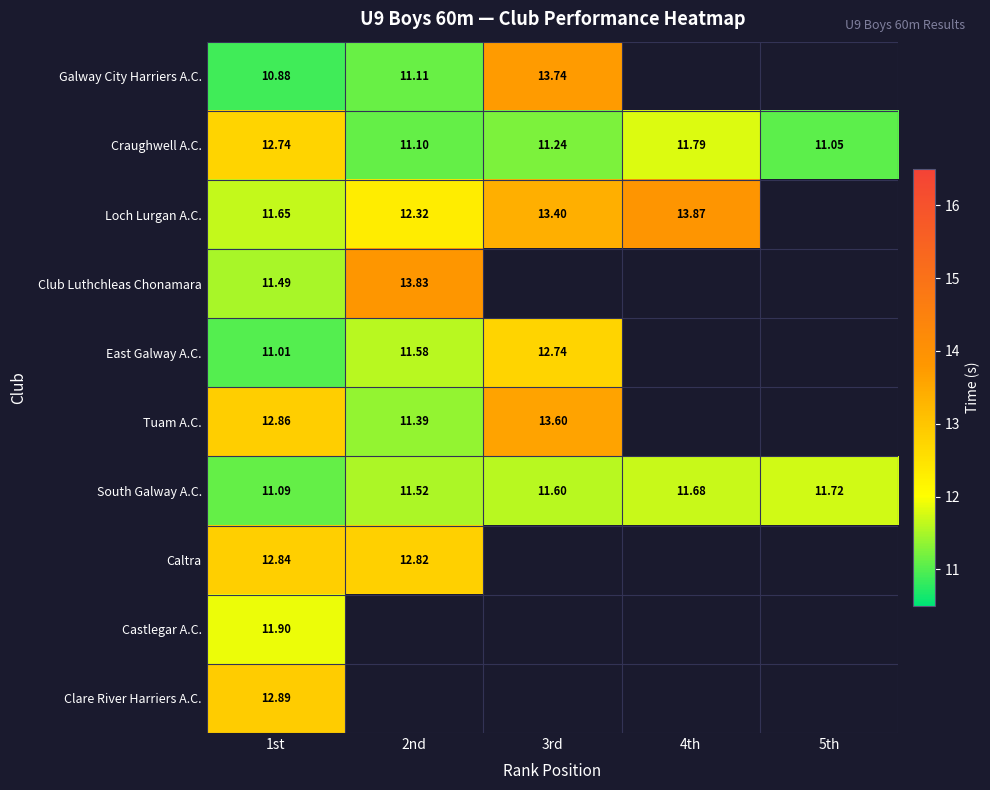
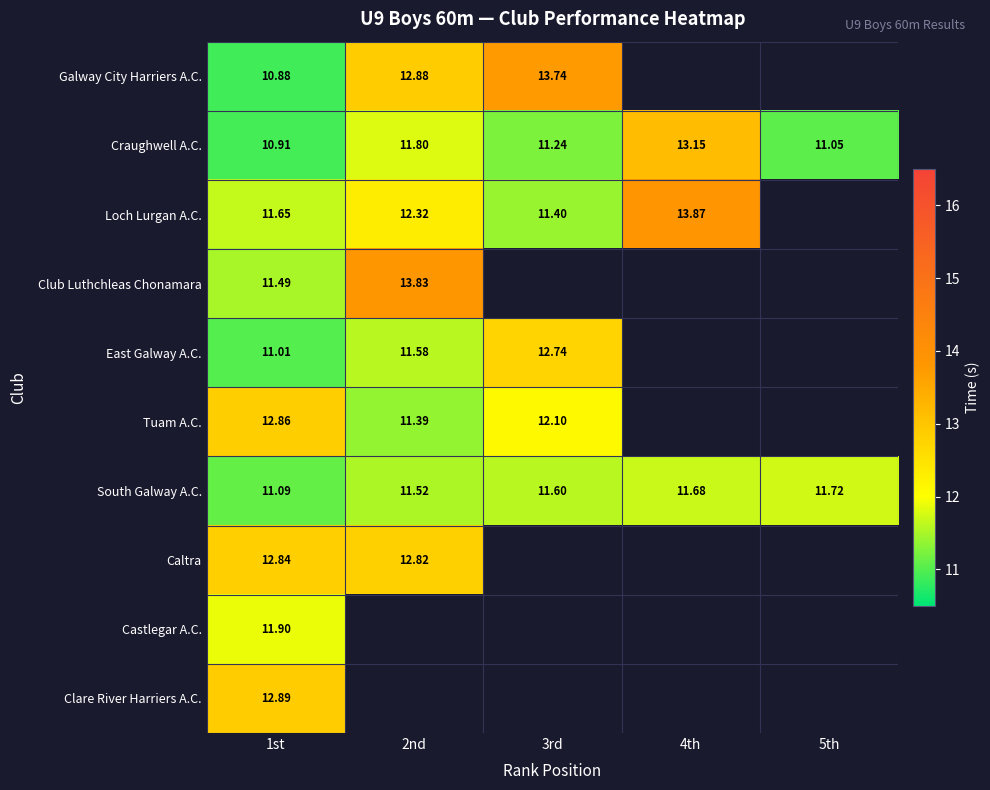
  {
    "Galway City Harriers A.C.": {
      "1st": 10.88,
-     "2nd": 11.11,
+     "2nd": 12.88,
      "3rd": 13.74
    },
    "Craughwell A.C.": {
-     "1st": 12.74,
-     "2nd": 11.10,
+     "1st": 10.91,
+     "2nd": 11.80,
      "3rd": 11.24,
-     "4th": 11.79,
+     "4th": 13.15,
      "5th": 11.05
    },
    "Loch Lurgan A.C.": {
      "1st": 11.65,
      "2nd": 12.32,
-     "3rd": 13.40,
+     "3rd": 11.40,
      "4th": 13.87
    },
    "Club Luthchleas Chonamara": {
      "1st": 11.49,
      "2nd": 13.83
    },
    "East Galway A.C.": {
      "1st": 11.01,
      "2nd": 11.58,
      "3rd": 12.74
    },
    "Tuam A.C.": {
      "1st": 12.86,
      "2nd": 11.39,
-     "3rd": 13.60
+     "3rd": 12.10
    },
    "South Galway A.C.": {
      "1st": 11.09,
      "2nd": 11.52,
      "3rd": 11.60,
      "4th": 11.68,
      "5th": 11.72
    },
    "Caltra": {
      "1st": 12.84,
      "2nd": 12.82
    },
    "Castlegar A.C.": {
      "1st": 11.90
    },
    "Clare River Harriers A.C.": {
      "1st": 12.89
    }
  }
